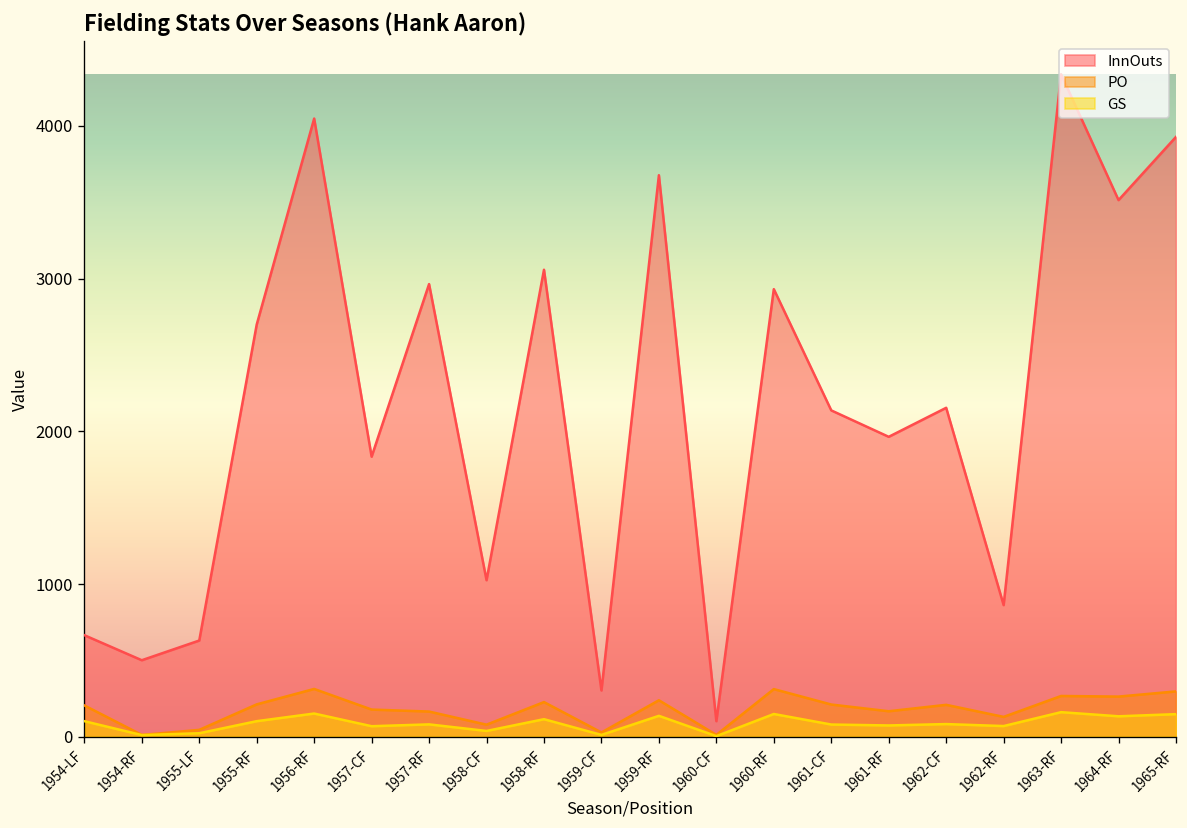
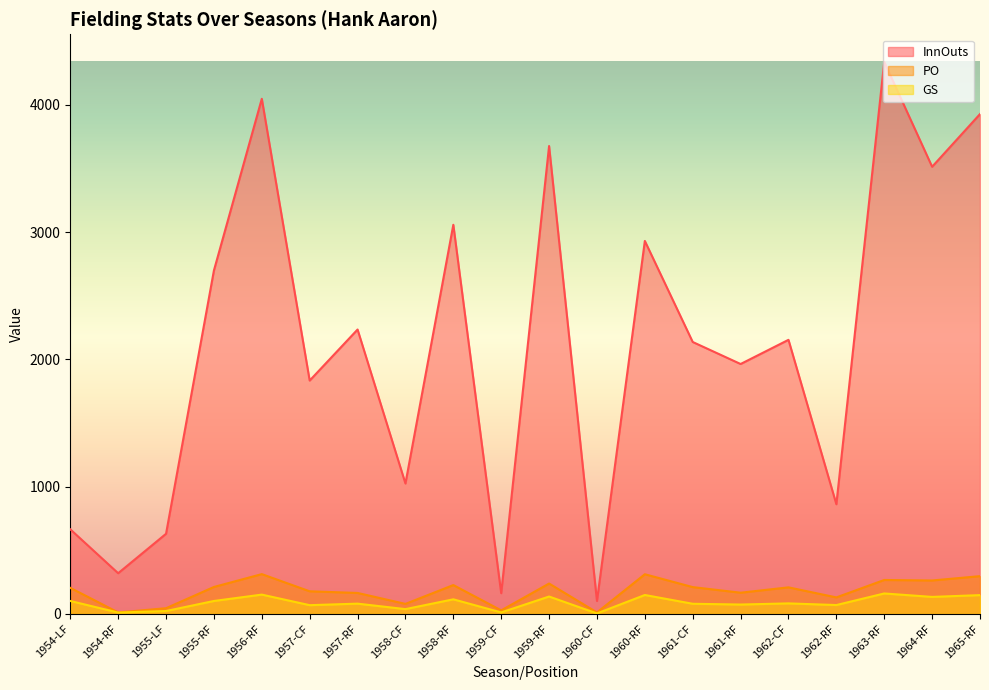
  {
    "InnOuts": {
      "1954-LF": 670,
-     "1954-RF": 500,
+     "1954-RF": 320,
      "1955-LF": 630,
      "1955-RF": 2700,
      "1956-RF": 4050,
      "1957-CF": 1830,
-     "1957-RF": 2960,
+     "1957-RF": 2240,
      "1958-CF": 1030,
      "1958-RF": 3060,
-     "1959-CF": 300,
+     "1959-CF": 160,
      "1959-RF": 3680,
      "1960-CF": 100,
      "1960-RF": 2930,
      "1961-CF": 2140,
      "1961-RF": 1960,
      "1962-CF": 2150,
      "1962-RF": 860,
      "1964-RF": 3510,
      "1965-RF": 3930
    }
  }
